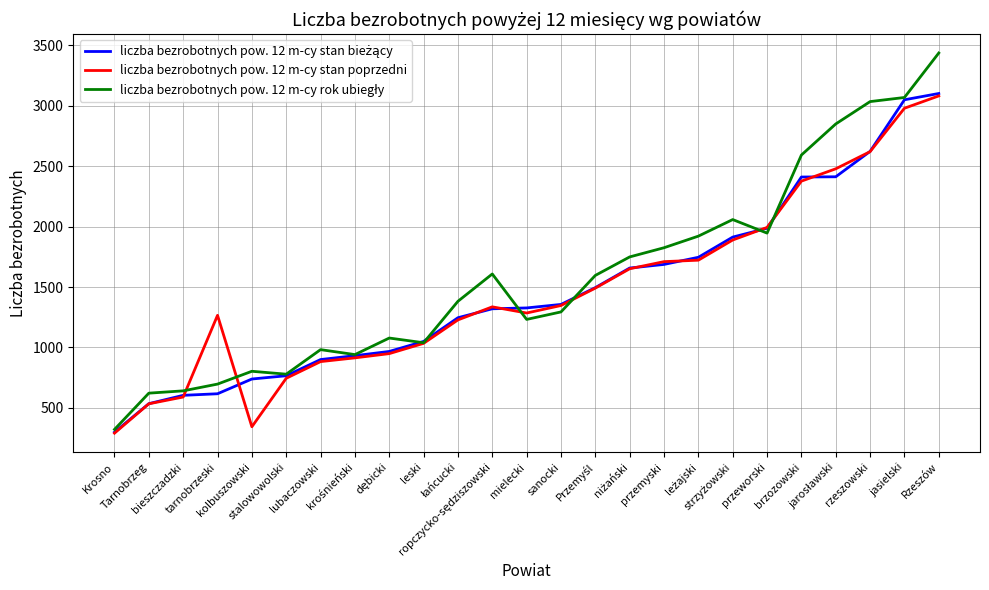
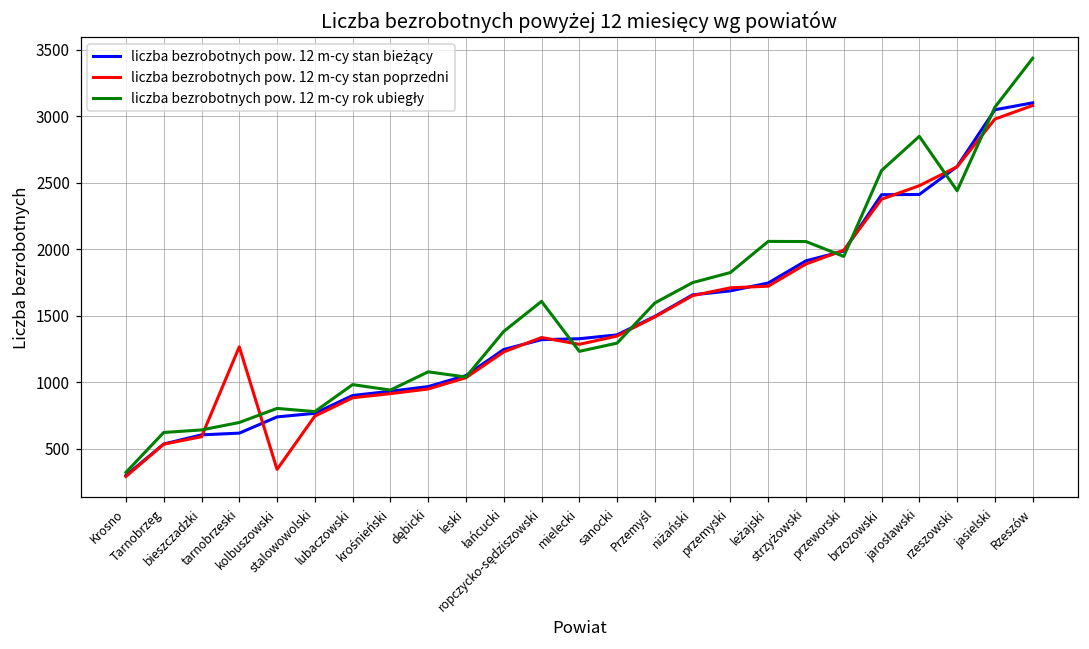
  {
    "liczba bezrobotnych pow. 12 m-cy stan bieżący": {
      "tarnobrzeski": 620,
      "kolbuszowski": 740,
      "mielecki": 1330,
      "przemyski": 1690,
      "leżajski": 1750,
      "strzyżowski": 1910,
      "brzozowski": 2410,
      "jarosławski": 2410
    },
    "liczba bezrobotnych pow. 12 m-cy stan poprzedni": {
      "tarnobrzeski": 1270,
      "kolbuszowski": 340,
      "stalowowolski": 750,
      "mielecki": 1290,
      "przemyski": 1710,
      "leżajski": 1720,
      "strzyżowski": 1890,
      "brzozowski": 2380,
      "jarosławski": 2480,
      "jasielski": 2980
    },
    "liczba bezrobotnych pow. 12 m-cy rok ubiegły": {
      "Krosno": 320,
      "Tarnobrzeg": 620,
      "bieszczadzki": 640,
      "tarnobrzeski": 700,
      "kolbuszowski": 800,
      "lubaczowski": 980,
      "dębicki": 1080,
      "łańcucki": 1380,
      "ropczycko-sędziszowski": 1610,
      "mielecki": 1230,
      "sanocki": 1290,
      "Przemyśl": 1600,
      "niżański": 1750,
      "przemyski": 1830,
-     "leżajski": 1920,
+     "leżajski": 2060,
      "strzyżowski": 2060,
      "przeworski": 1950,
      "brzozowski": 2590,
      "jarosławski": 2850,
-     "rzeszowski": 3030,
+     "rzeszowski": 2440,
      "Rzeszów": 3440
    }
  }
